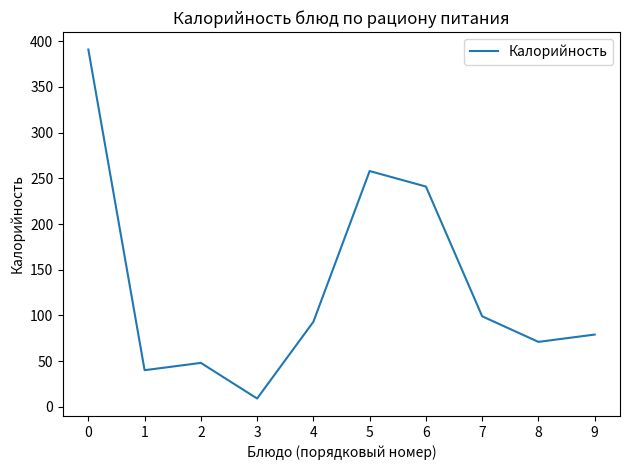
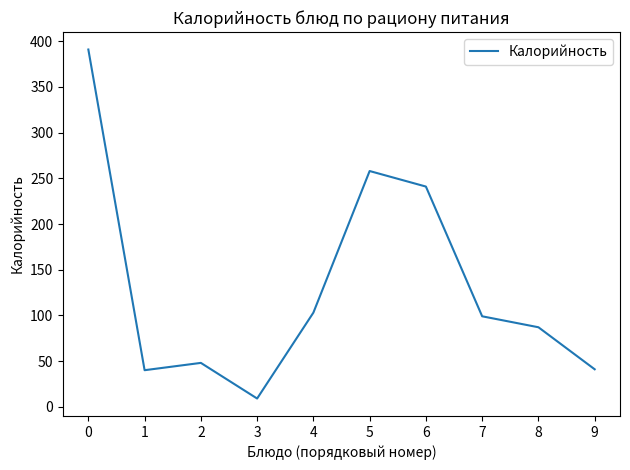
  {
    "0": 390,
    "1": 40,
    "2": 50,
    "3": 10,
-   "4": 90,
+   "4": 100,
    "5": 260,
    "6": 240,
    "7": 100,
-   "8": 70,
-   "9": 80
+   "8": 90,
+   "9": 40
  }
